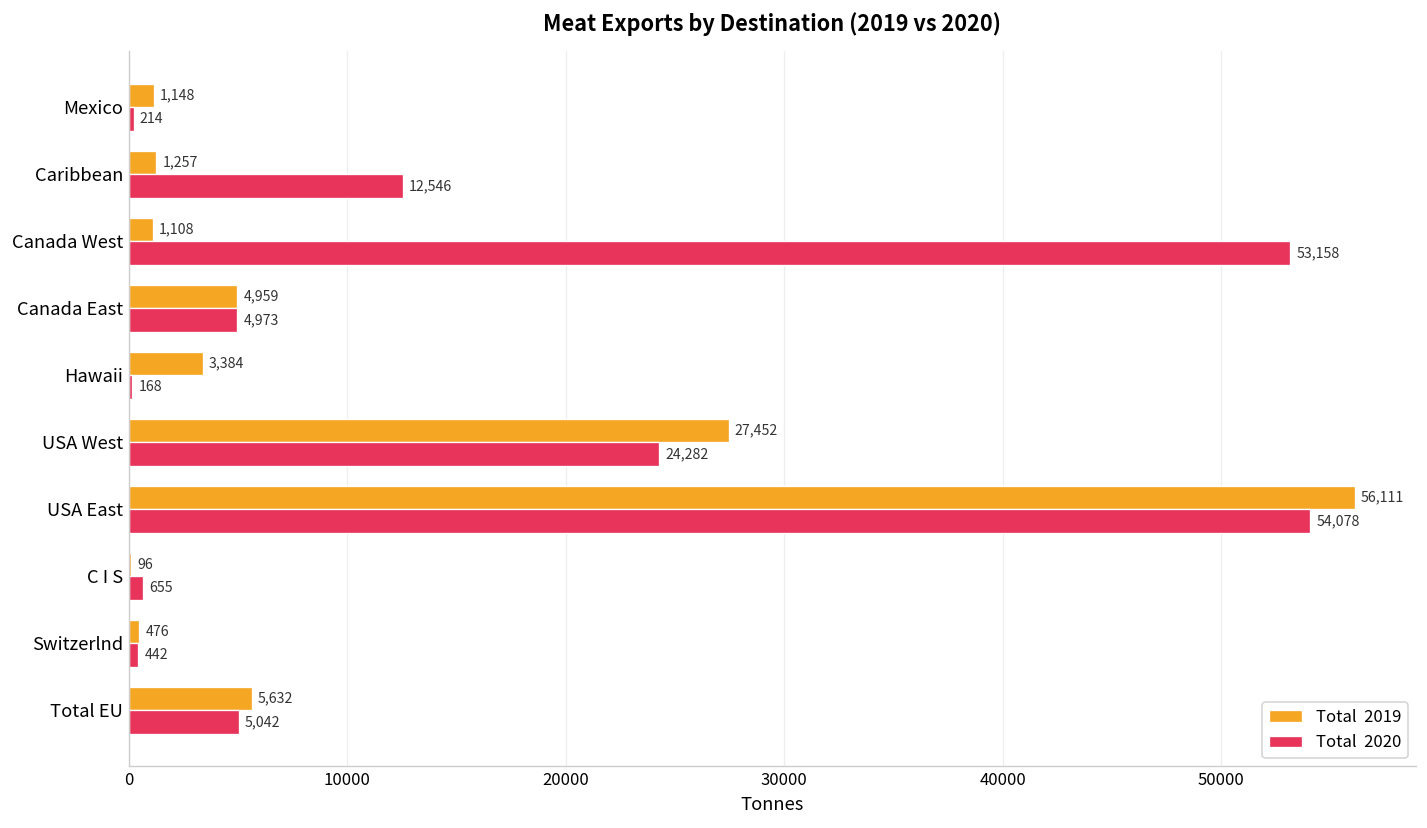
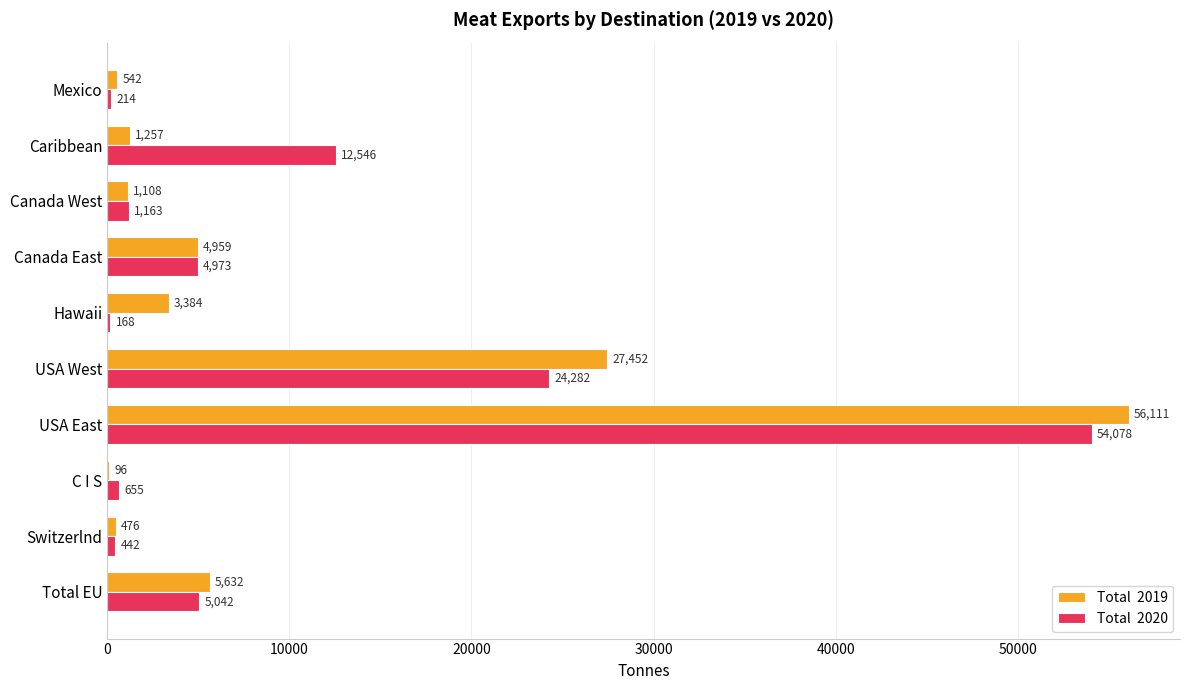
  {
    "Total 2019": {
-     "Mexico": "1,148",
+     "Mexico": "542",
      "Caribbean": "1,257",
      "Canada West": "1,108",
      "Canada East": "4,959",
      "Hawaii": "3,384",
      "USA West": "27,452",
      "USA East": "56,111",
      "C I S": "96",
      "Switzerlnd": "476",
      "Total EU": "5,632"
    },
    "Total 2020": {
      "Mexico": "214",
      "Caribbean": "12,546",
-     "Canada West": "53,158",
+     "Canada West": "1,163",
      "Canada East": "4,973",
      "Hawaii": "168",
      "USA West": "24,282",
      "USA East": "54,078",
      "C I S": "655",
      "Switzerlnd": "442",
      "Total EU": "5,042"
    }
  }
